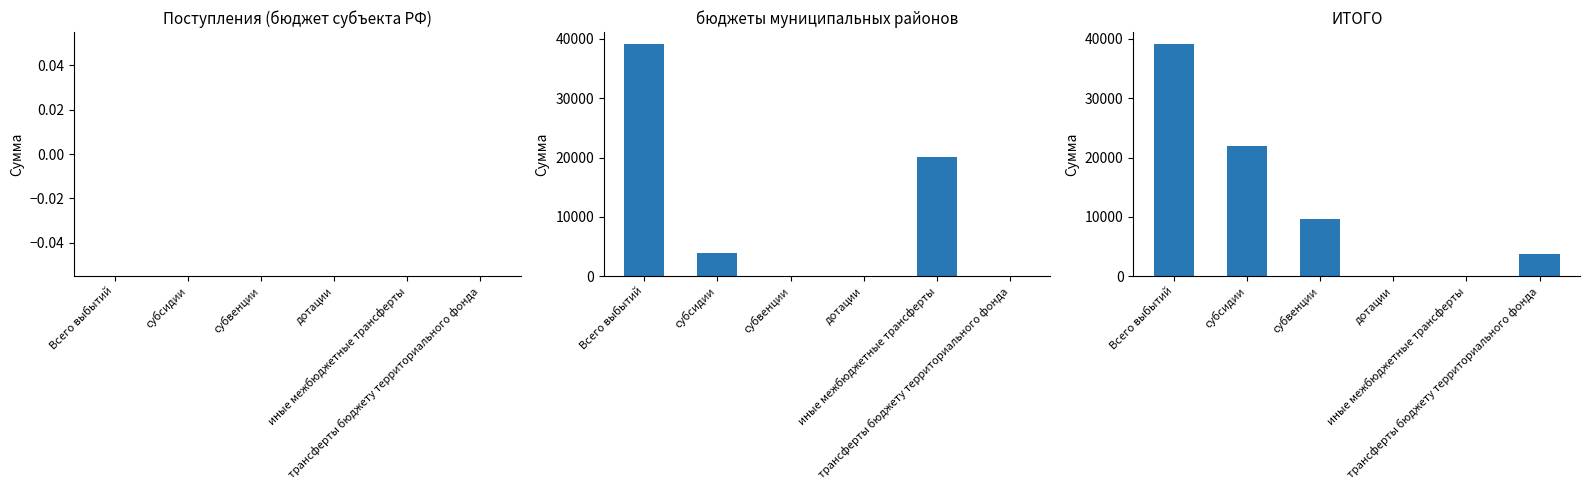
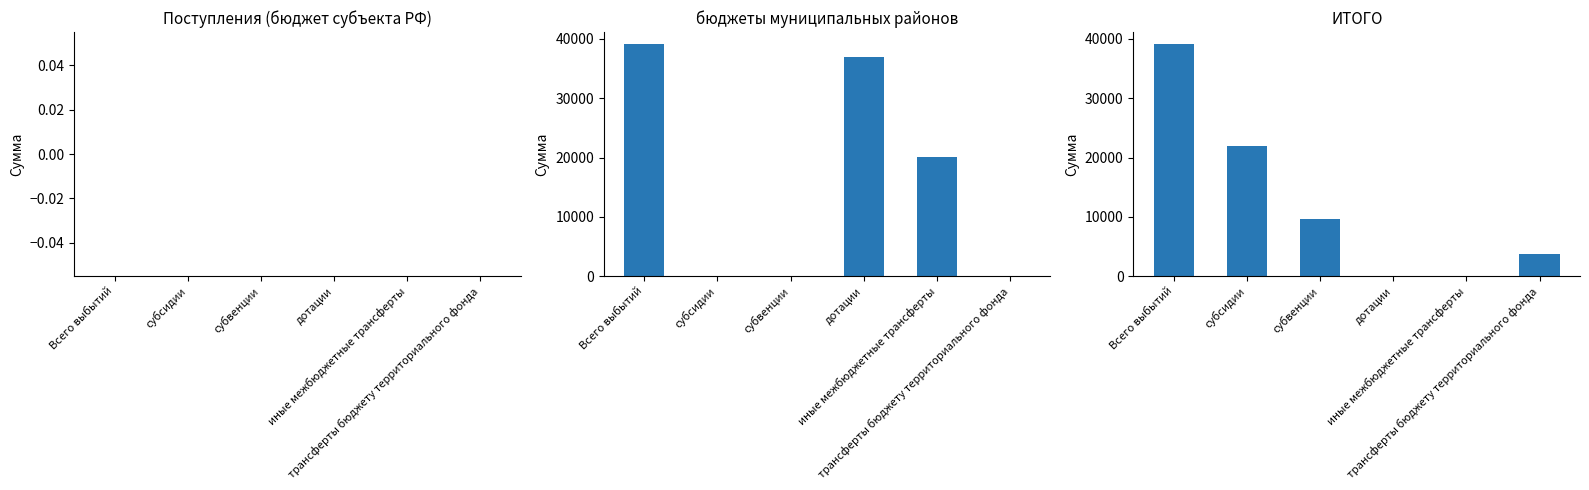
  {
    "Поступления (бюджет субъекта РФ)": {
      "Всего выбытий": 0.000,
      "субсидии": 0.000,
      "субвенции": 0.000,
      "дотации": 0.000,
      "иные межбюджетные трансферты": 0.000,
      "трансферты бюджету территориального фонда": 0.000
    },
    "бюджеты муниципальных районов": {
      "Всего выбытий": 39000,
-     "субсидии": 4000,
+     "субсидии": 0,
      "субвенции": 0,
-     "дотации": 0,
+     "дотации": 37000,
      "иные межбюджетные трансферты": 20000,
      "трансферты бюджету территориального фонда": 0
    },
    "ИТОГО": {
      "Всего выбытий": 39000,
      "субсидии": 22000,
      "субвенции": 10000,
      "дотации": 0,
      "иные межбюджетные трансферты": 0,
      "трансферты бюджету территориального фонда": 4000
    }
  }
